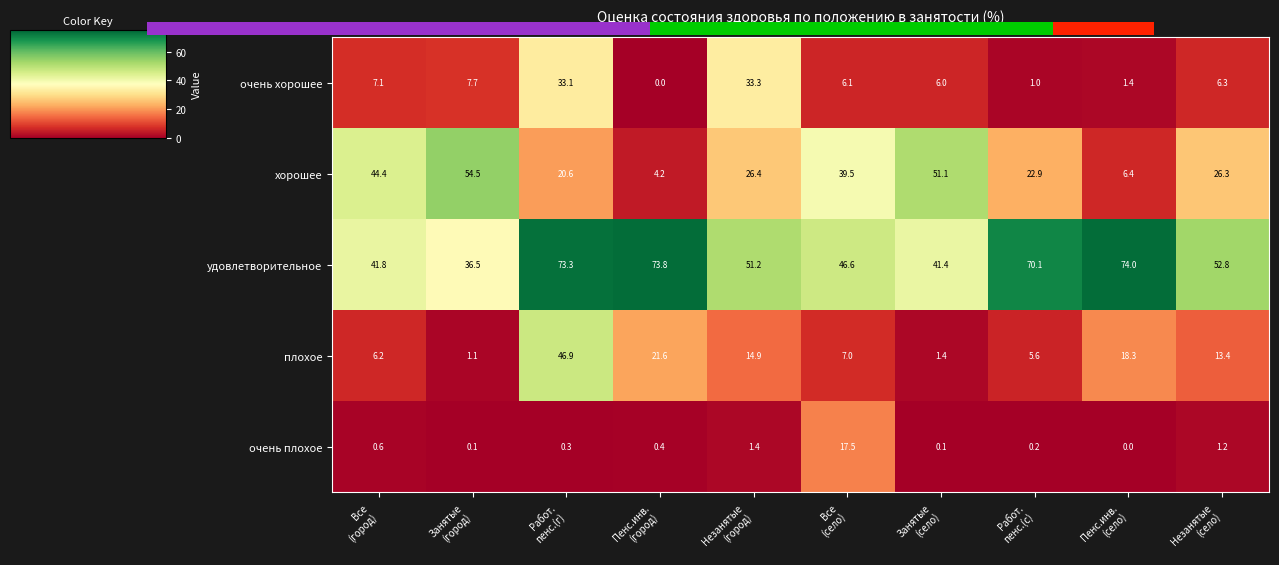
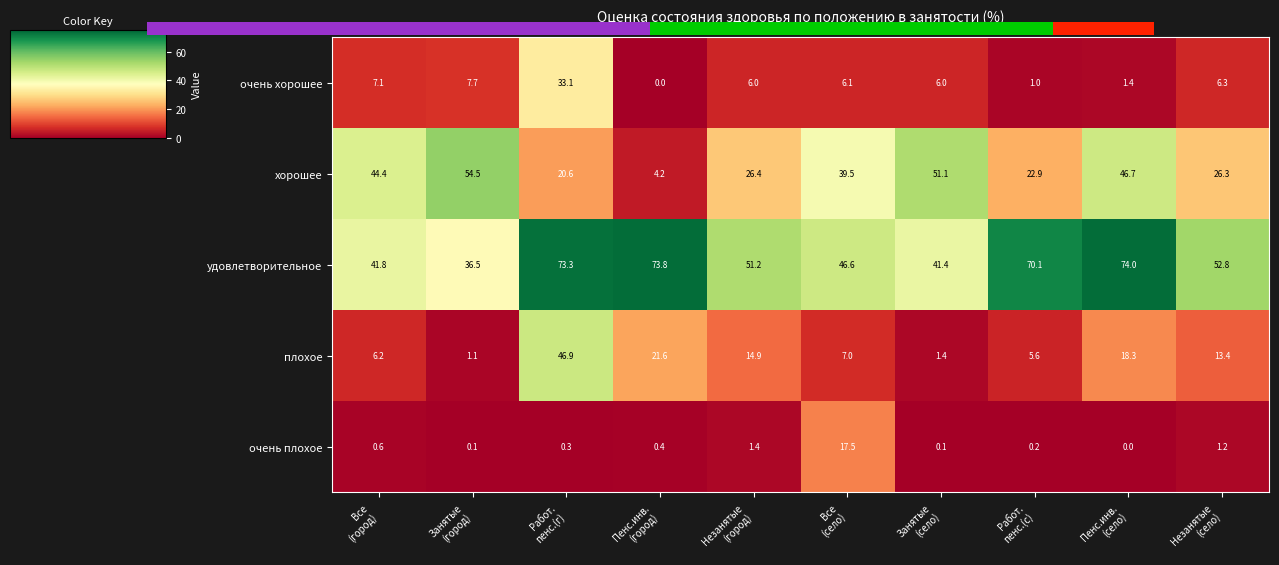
  {
    "Оценка состояния здоровья по положению в занятости (%)": {
      "очень хорошее": {
        "Все (город)": 7.1,
        "Занятые (город)": 7.7,
        "Работ. пенс.(г)": 33.1,
        "Пенс.инв. (город)": 0.0,
-       "Незанятые (город)": 33.3,
+       "Незанятые (город)": 6.0,
        "Все (село)": 6.1,
        "Занятые (село)": 6.0,
        "Работ. пенс.(с)": 1.0,
        "Пенс.инв. (село)": 1.4,
        "Незанятые (село)": 6.3
      },
      "хорошее": {
        "Все (город)": 44.4,
        "Занятые (город)": 54.5,
        "Работ. пенс.(г)": 20.6,
        "Пенс.инв. (город)": 4.2,
        "Незанятые (город)": 26.4,
        "Все (село)": 39.5,
        "Занятые (село)": 51.1,
        "Работ. пенс.(с)": 22.9,
-       "Пенс.инв. (село)": 6.4,
+       "Пенс.инв. (село)": 46.7,
        "Незанятые (село)": 26.3
      },
      "удовлетворительное": {
        "Все (город)": 41.8,
        "Занятые (город)": 36.5,
        "Работ. пенс.(г)": 73.3,
        "Пенс.инв. (город)": 73.8,
        "Незанятые (город)": 51.2,
        "Все (село)": 46.6,
        "Занятые (село)": 41.4,
        "Работ. пенс.(с)": 70.1,
        "Пенс.инв. (село)": 74.0,
        "Незанятые (село)": 52.8
      },
      "плохое": {
        "Все (город)": 6.2,
        "Занятые (город)": 1.1,
        "Работ. пенс.(г)": 46.9,
        "Пенс.инв. (город)": 21.6,
        "Незанятые (город)": 14.9,
        "Все (село)": 7.0,
        "Занятые (село)": 1.4,
        "Работ. пенс.(с)": 5.6,
        "Пенс.инв. (село)": 18.3,
        "Незанятые (село)": 13.4
      },
      "очень плохое": {
        "Все (город)": 0.6,
        "Занятые (город)": 0.1,
        "Работ. пенс.(г)": 0.3,
        "Пенс.инв. (город)": 0.4,
        "Незанятые (город)": 1.4,
        "Все (село)": 17.5,
        "Занятые (село)": 0.1,
        "Работ. пенс.(с)": 0.2,
        "Пенс.инв. (село)": 0.0,
        "Незанятые (село)": 1.2
      }
    }
  }
